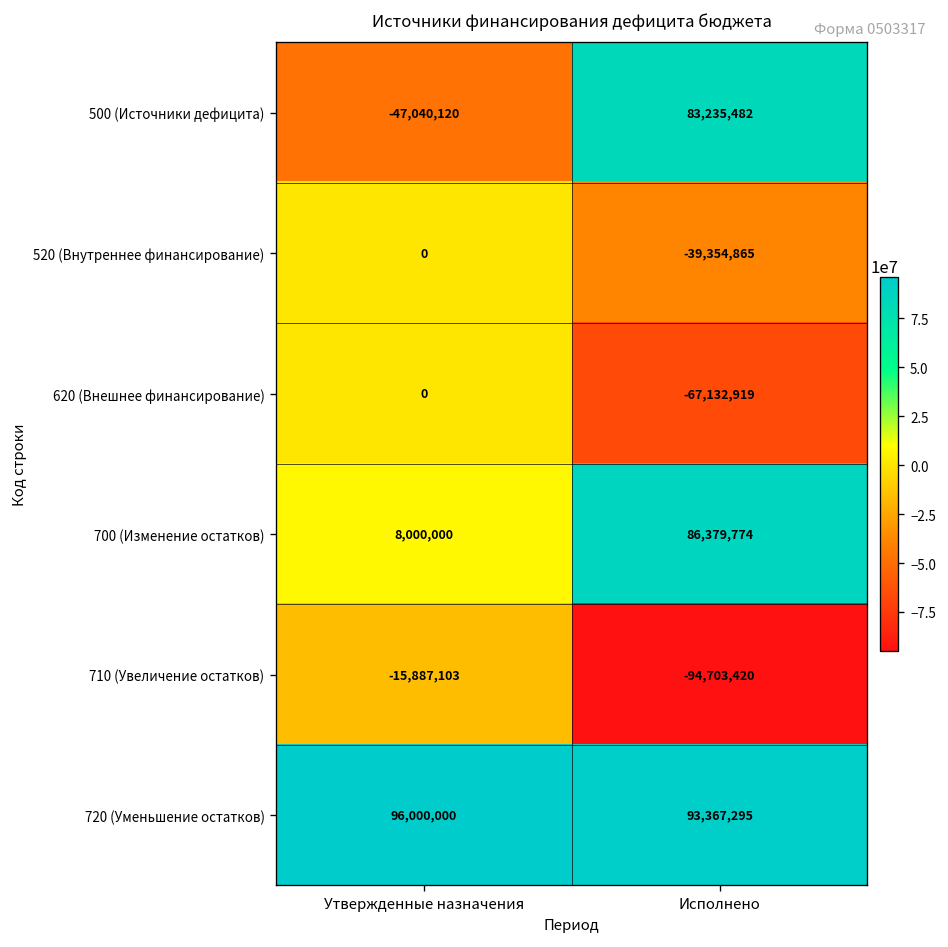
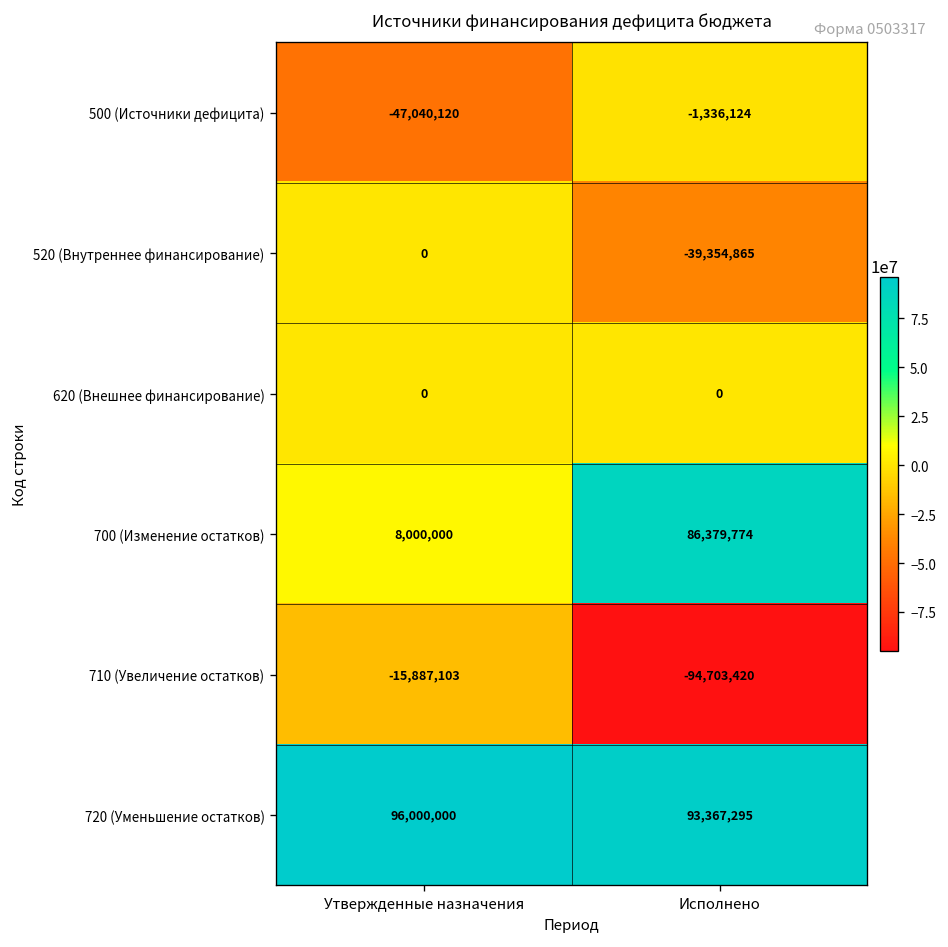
  {
    "500 (Источники дефицита)": {
      "Утвержденные назначения": "-47,040,120",
-     "Исполнено": "83,235,482"
+     "Исполнено": "-1,336,124"
    },
    "520 (Внутреннее финансирование)": {
      "Утвержденные назначения": "0",
      "Исполнено": "-39,354,865"
    },
    "620 (Внешнее финансирование)": {
      "Утвержденные назначения": "0",
-     "Исполнено": "-67,132,919"
+     "Исполнено": "0"
    },
    "700 (Изменение остатков)": {
      "Утвержденные назначения": "8,000,000",
      "Исполнено": "86,379,774"
    },
    "710 (Увеличение остатков)": {
      "Утвержденные назначения": "-15,887,103",
      "Исполнено": "-94,703,420"
    },
    "720 (Уменьшение остатков)": {
      "Утвержденные назначения": "96,000,000",
      "Исполнено": "93,367,295"
    }
  }
